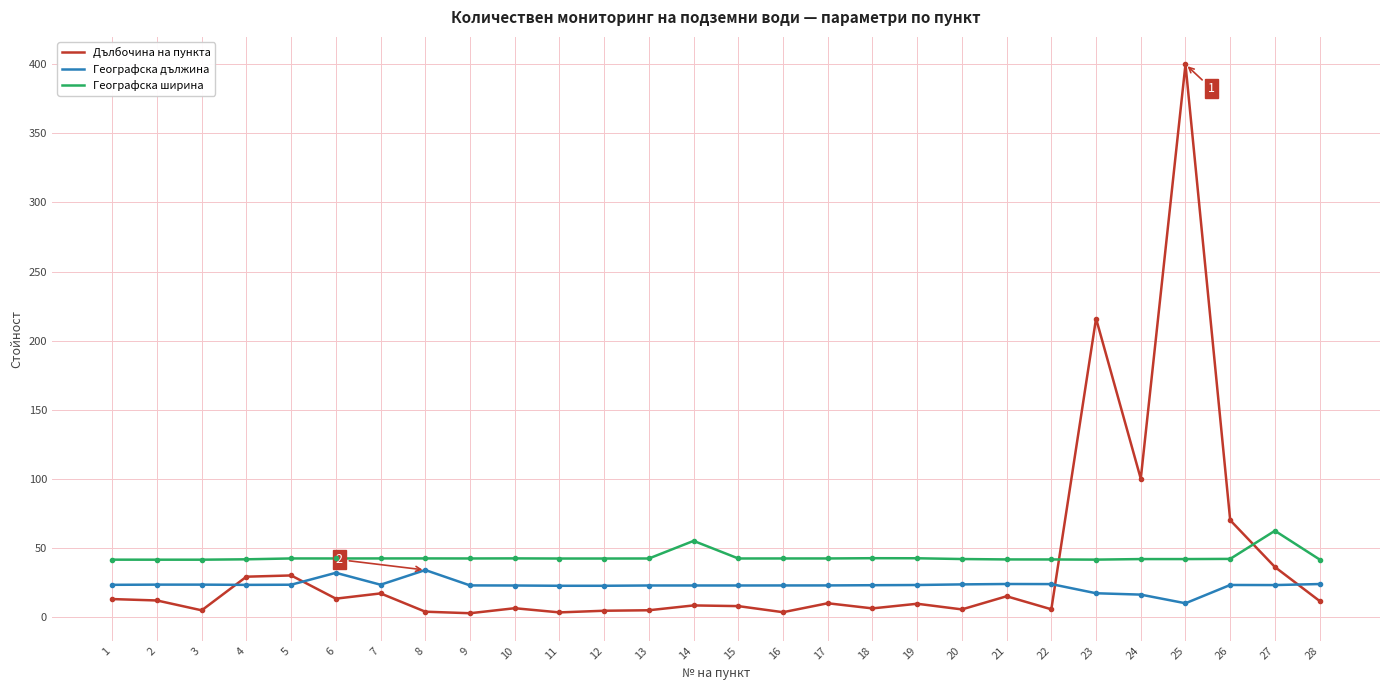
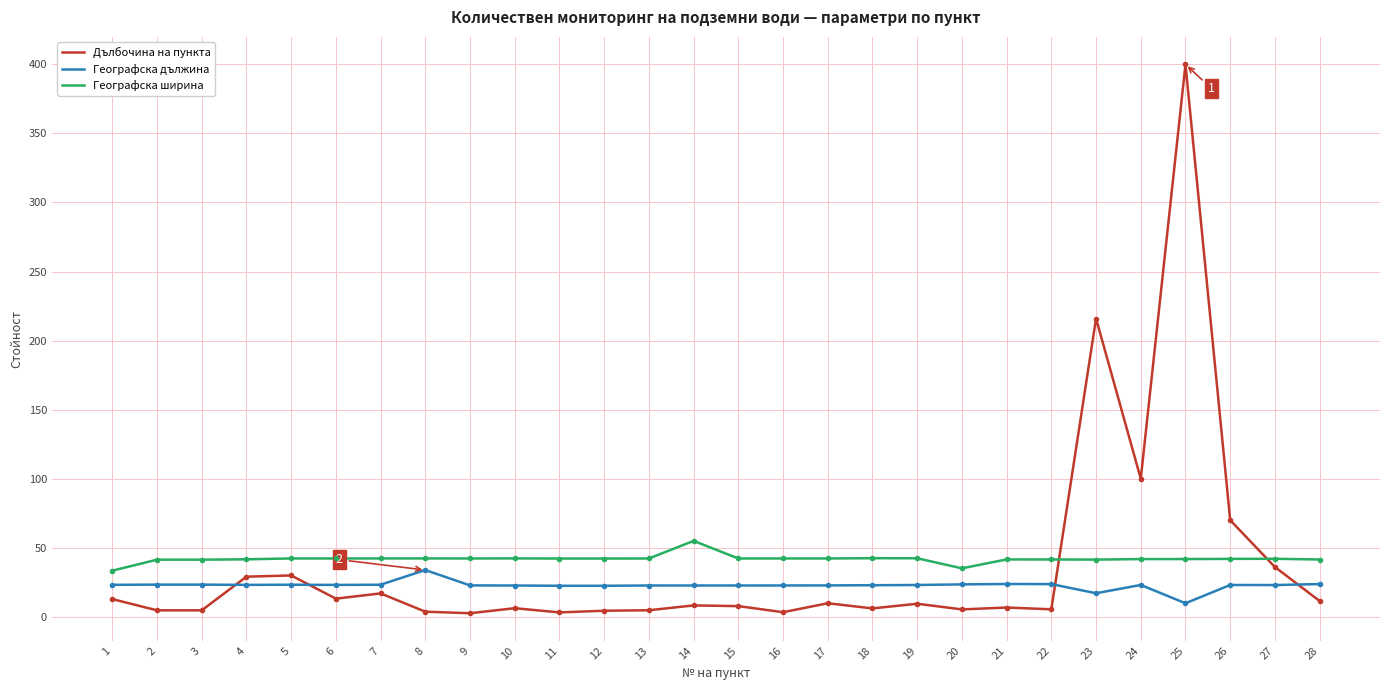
  {
    "Дълбочина на пункта": {
      "1": 13,
-     "2": 12,
+     "2": 5,
      "3": 5,
      "4": 29,
      "5": 30,
      "6": 13,
      "7": 17,
      "8": 4,
      "9": 3,
      "10": 6,
      "11": 3,
      "12": 4,
      "13": 5,
      "14": 8,
      "15": 8,
      "16": 3,
      "17": 10,
      "18": 6,
      "19": 10,
      "20": 5,
-     "21": 15,
+     "21": 7,
      "22": 6,
      "23": 216,
      "24": 100,
      "25": 400,
      "26": 70,
      "27": 36,
      "28": 12
    },
    "Географска дължина": {
      "1": 23,
      "2": 23,
      "3": 23,
      "4": 23,
      "5": 23,
-     "6": 32,
+     "6": 23,
      "7": 23,
      "8": 34,
      "9": 23,
      "10": 23,
      "11": 23,
      "12": 23,
      "13": 23,
      "14": 23,
      "15": 23,
      "16": 23,
      "17": 23,
      "18": 23,
      "19": 23,
      "20": 24,
      "21": 24,
      "22": 24,
      "23": 17,
-     "24": 16,
+     "24": 23,
      "25": 10,
      "26": 23,
      "27": 23,
      "28": 24
    },
    "Географска ширина": {
-     "1": 41,
+     "1": 33,
      "2": 41,
      "3": 41,
      "4": 42,
      "5": 42,
      "7": 42,
      "8": 42,
      "9": 42,
      "10": 42,
      "11": 42,
      "12": 42,
      "13": 42,
      "14": 55,
      "15": 42,
      "16": 42,
      "17": 42,
      "18": 42,
      "19": 42,
-     "20": 42,
+     "20": 35,
      "21": 42,
      "22": 42,
      "23": 41,
      "24": 42,
      "25": 42,
      "26": 42,
-     "27": 62,
+     "27": 42,
      "28": 42
    }
  }
